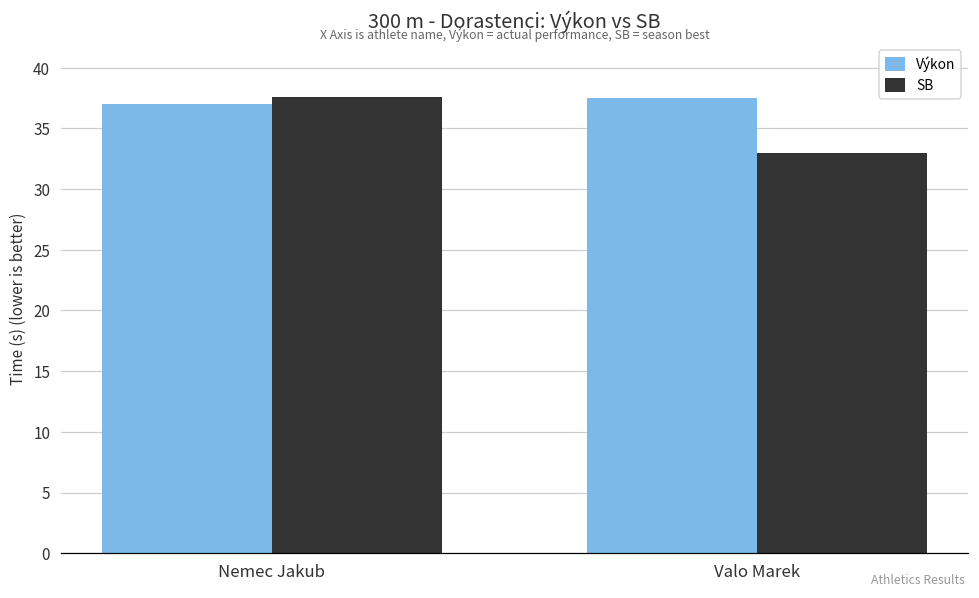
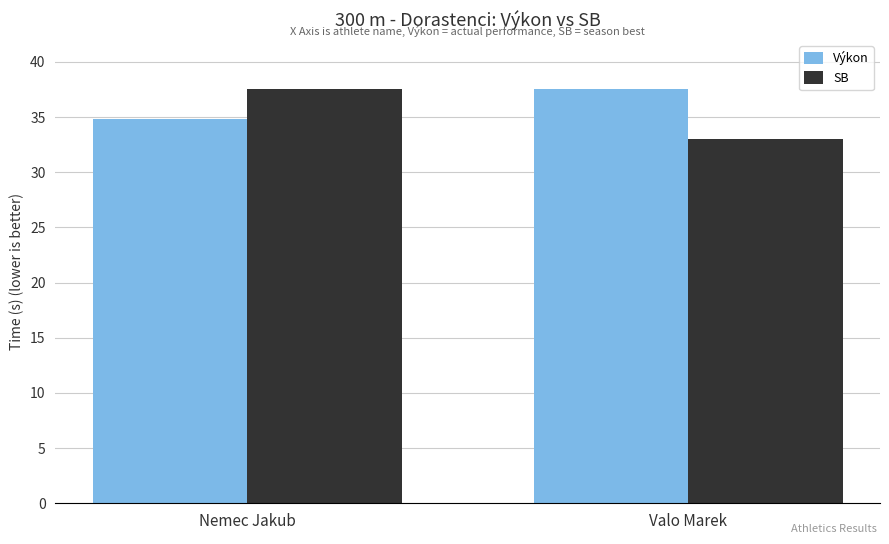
  {
    "Výkon": {
-     "Nemec Jakub": 37.0,
+     "Nemec Jakub": 34.9,
      "Valo Marek": 37.5
    },
    "SB": {
      "Nemec Jakub": 37.6,
      "Valo Marek": 33.0
    }
  }
